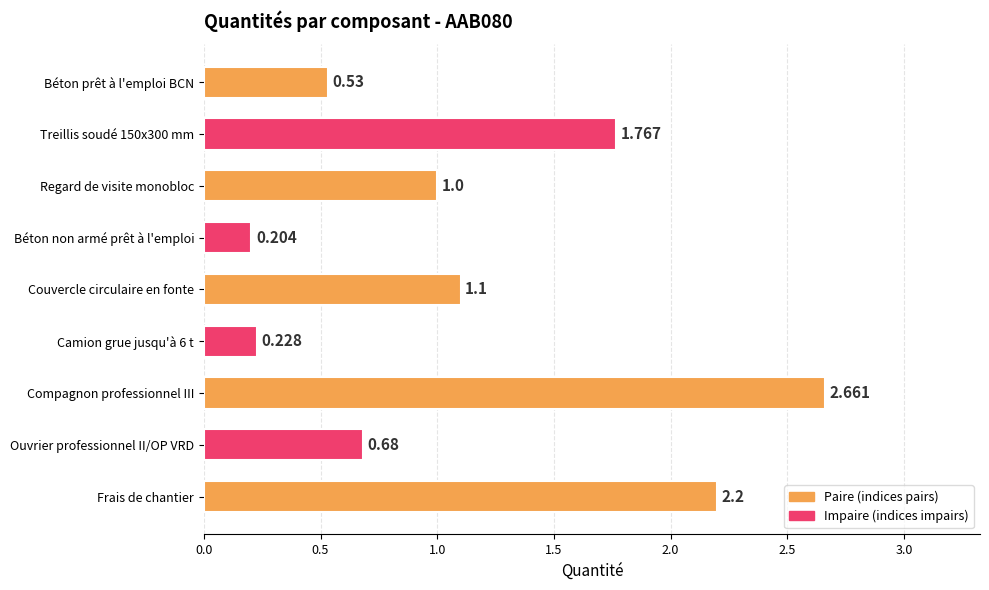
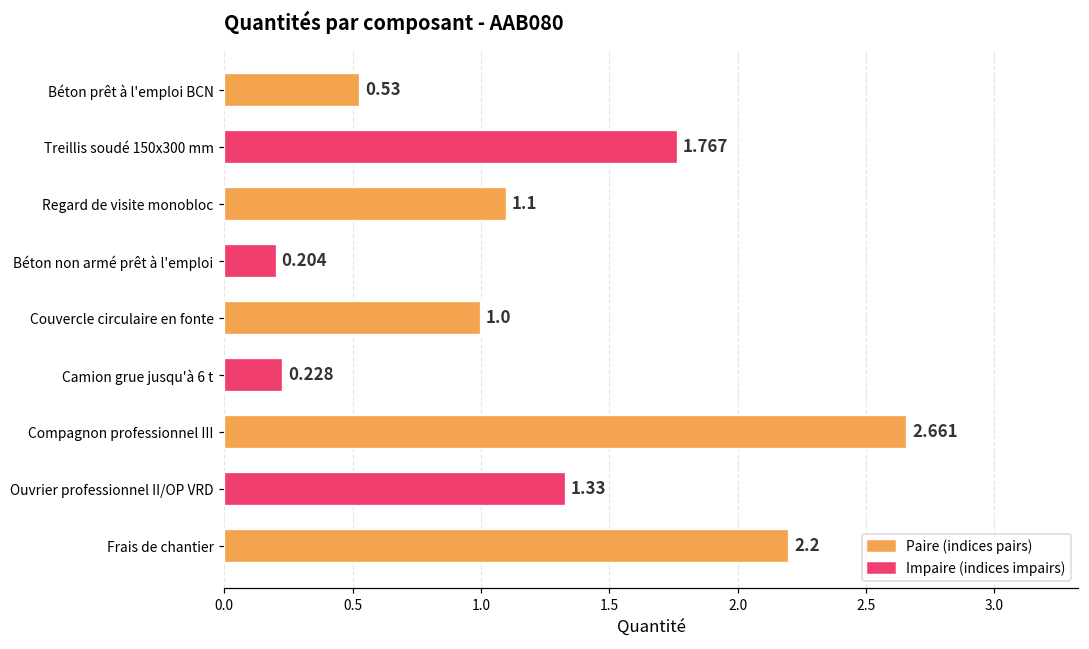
  {
    "Béton prêt à l'emploi BCN": 0.53,
    "Treillis soudé 150x300 mm": 1.767,
-   "Regard de visite monobloc": 1.0,
+   "Regard de visite monobloc": 1.1,
    "Béton non armé prêt à l'emploi": 0.204,
-   "Couvercle circulaire en fonte": 1.1,
+   "Couvercle circulaire en fonte": 1.0,
    "Camion grue jusqu'à 6 t": 0.228,
    "Compagnon professionnel III": 2.661,
-   "Ouvrier professionnel II/OP VRD": 0.68,
+   "Ouvrier professionnel II/OP VRD": 1.33,
    "Frais de chantier": 2.2
  }
